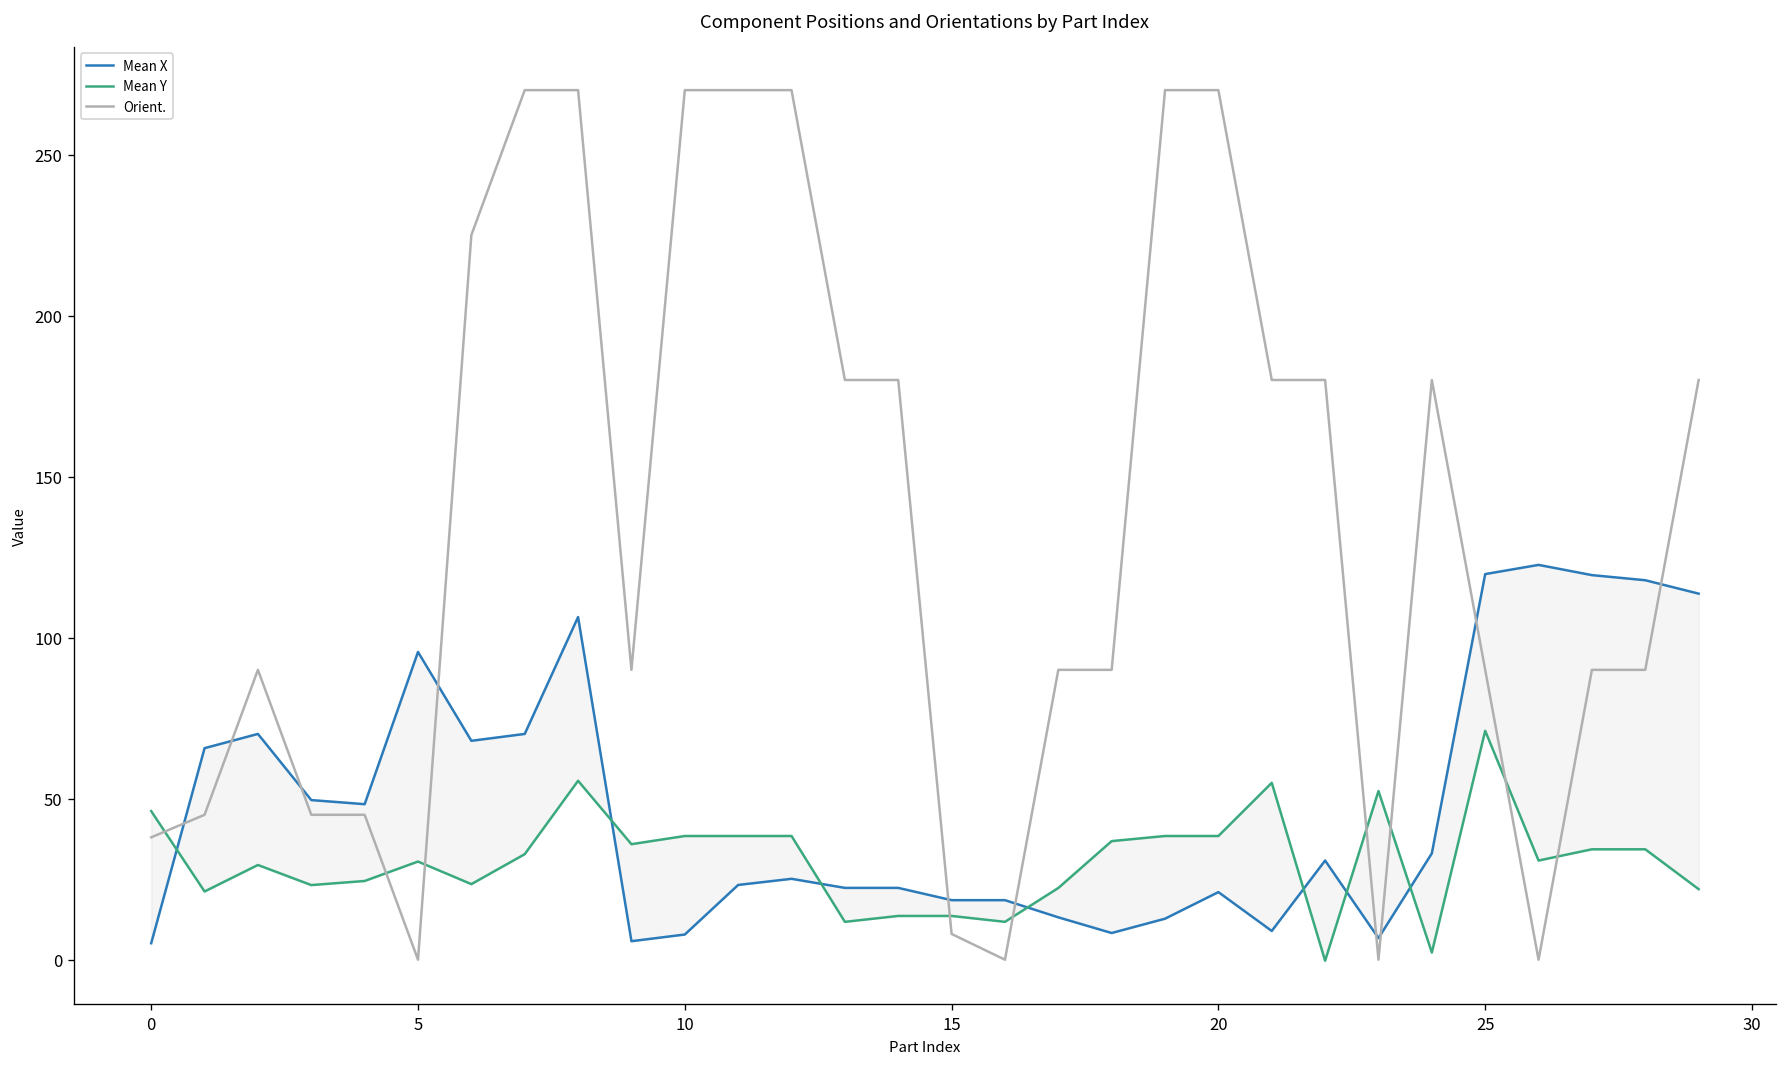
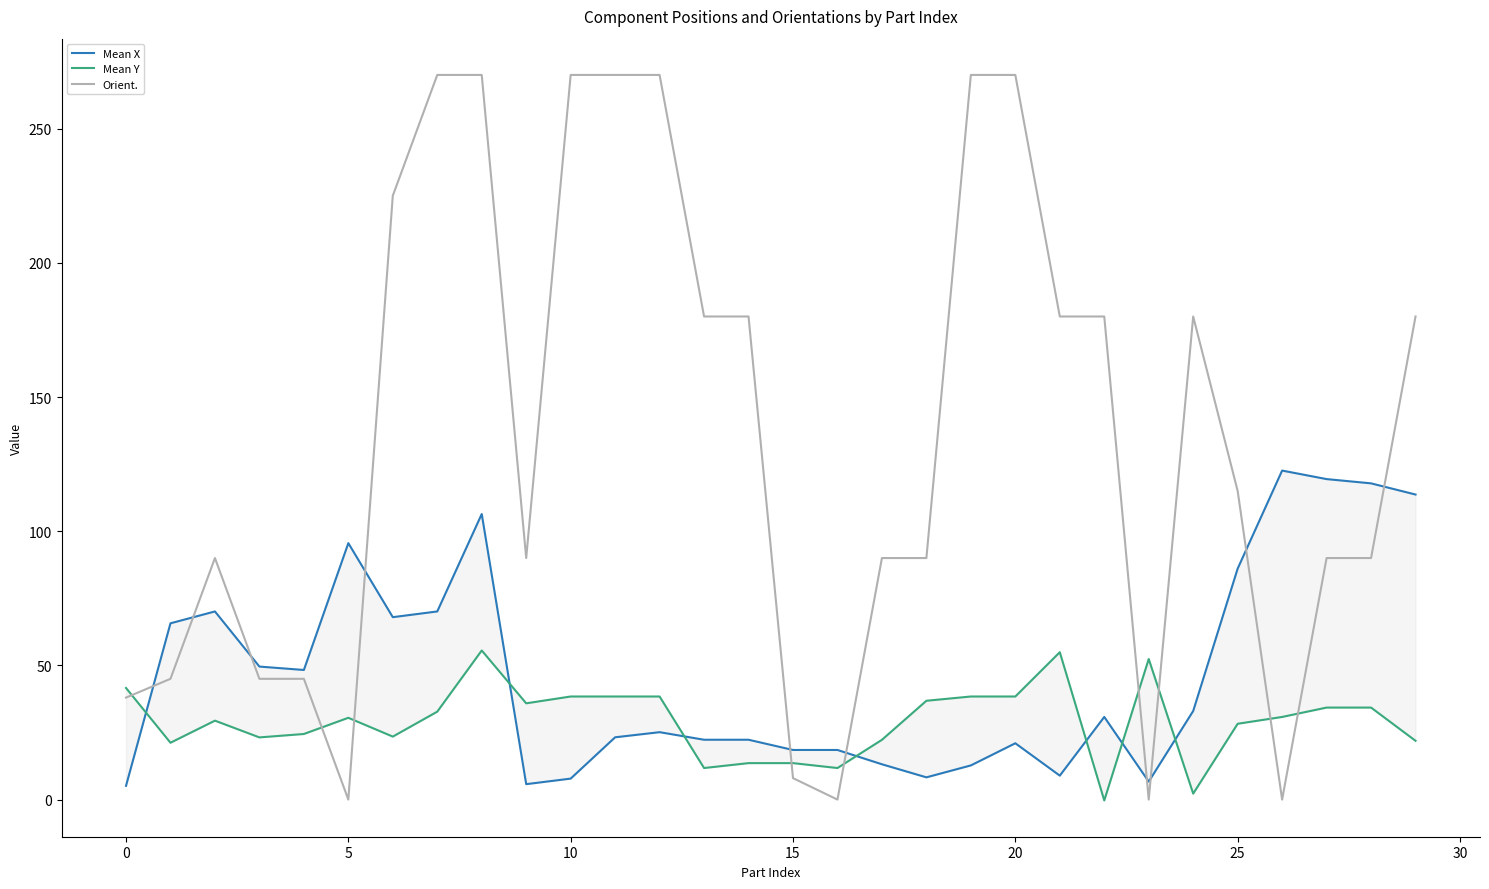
  {
    "Mean X": {
      "0": 5,
      "10": 8,
      "20": 21,
-     "25": 120
+     "25": 86
    },
    "Mean Y": {
-     "0": 46,
+     "0": 42,
      "5": 30,
      "15": 14,
-     "25": 71
+     "25": 28
    },
    "Orient.": {
      "0": 38,
      "5": 0,
      "10": 270,
      "15": 8,
      "20": 270,
-     "25": 90
+     "25": 115
    }
  }
